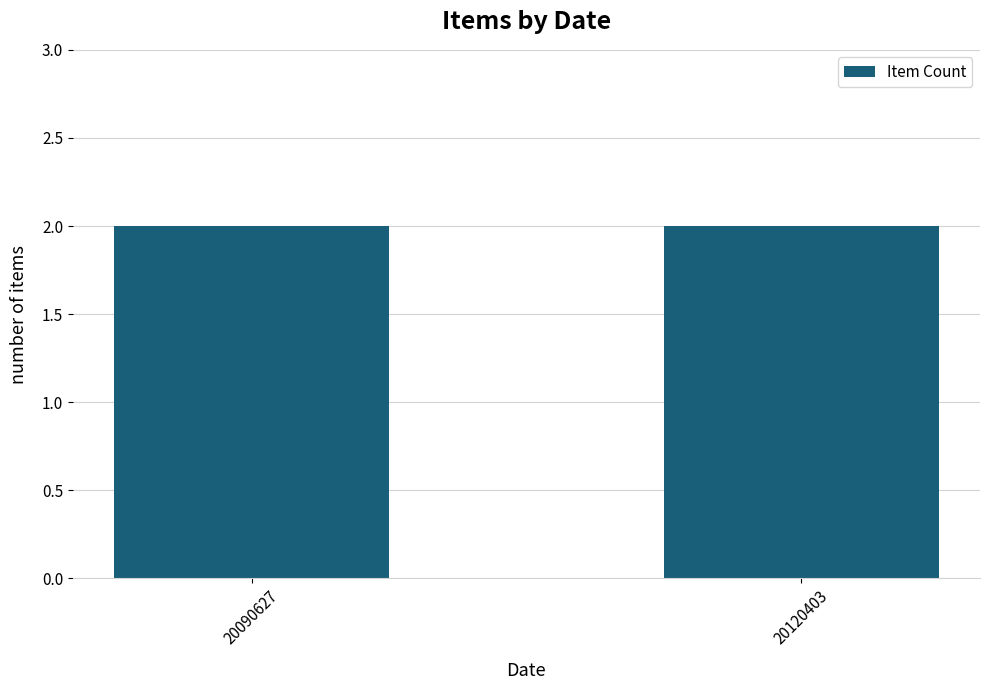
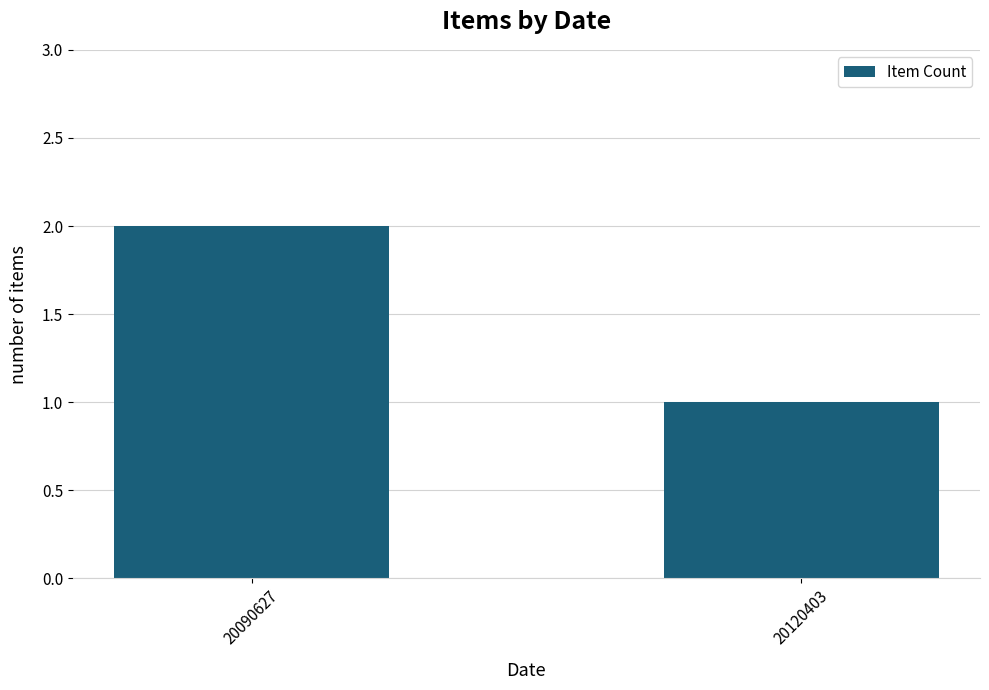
  {
    "20090627": 2,
-   "20120403": 2
+   "20120403": 1
  }
